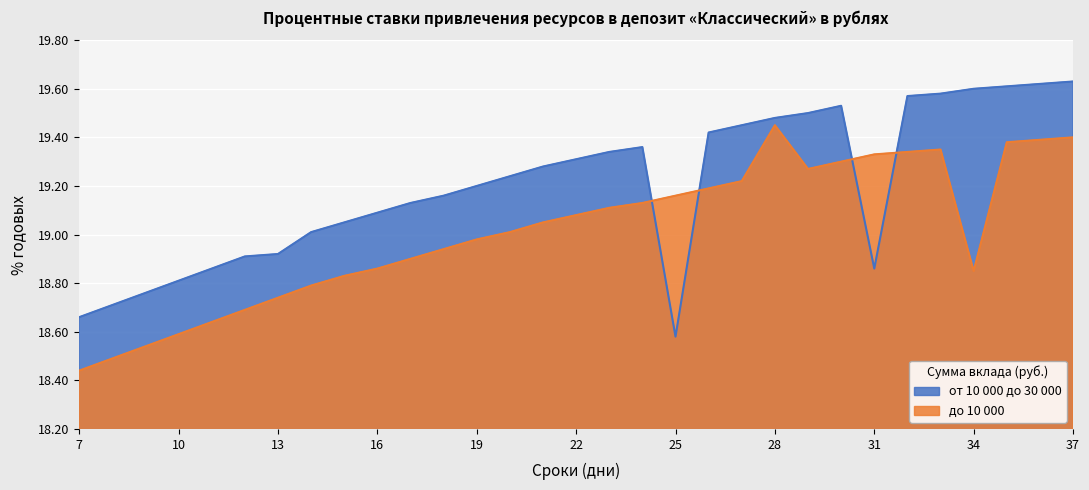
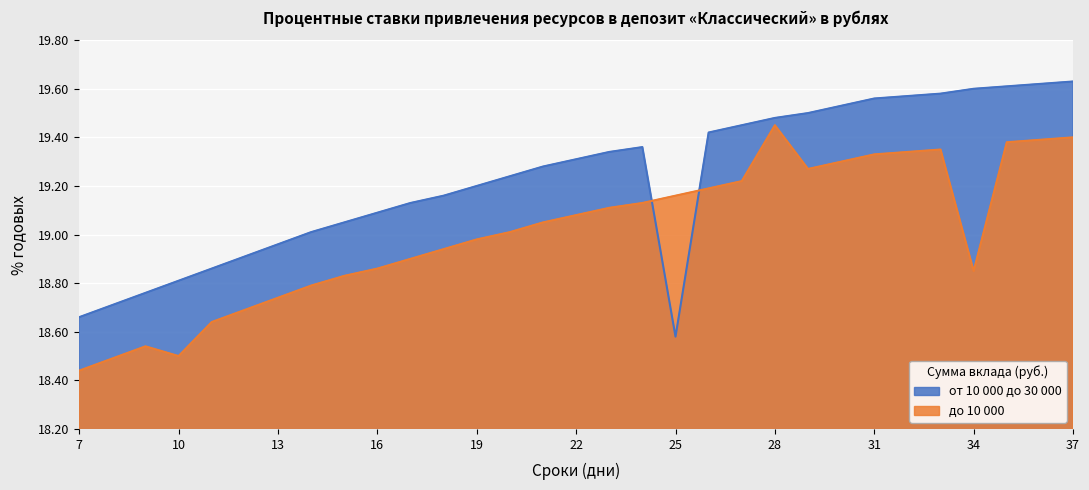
  {
    "от 10 000 до 30 000": {
      "7": 18.66,
      "10": 18.81,
-     "13": 18.92,
+     "13": 18.96,
      "16": 19.09,
      "19": 19.20,
      "22": 19.31,
      "25": 18.58,
      "28": 19.48,
-     "31": 18.86,
+     "31": 19.56,
      "34": 19.60,
      "37": 19.63
    },
    "до 10 000": {
      "7": 18.44,
-     "10": 18.59,
+     "10": 18.50,
      "13": 18.74,
      "16": 18.86,
      "19": 18.98,
      "22": 19.08,
      "25": 19.16,
      "28": 19.45,
      "31": 19.33,
      "34": 18.85,
      "37": 19.40
    }
  }
